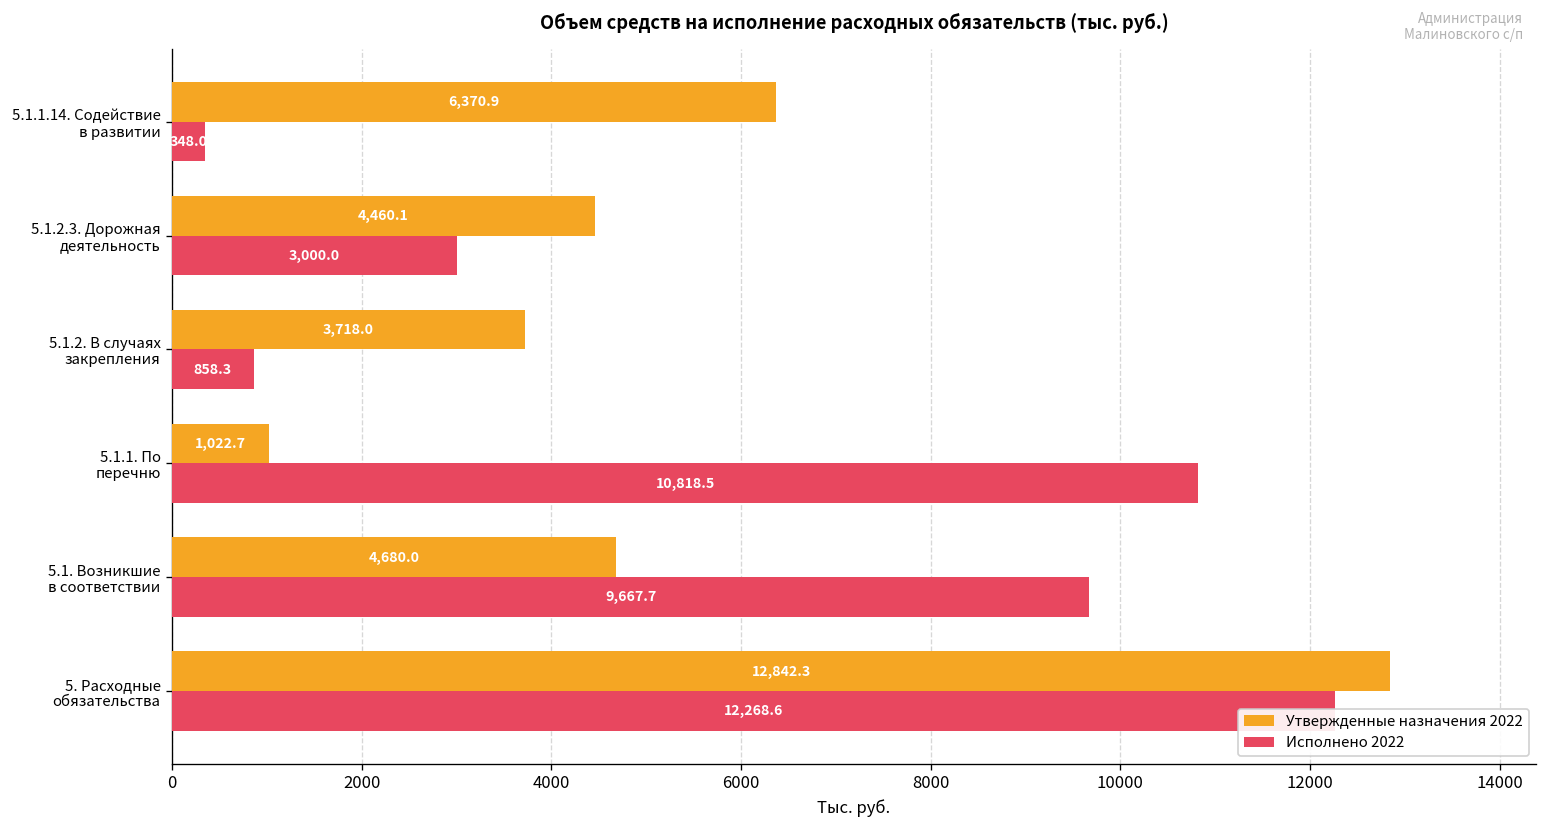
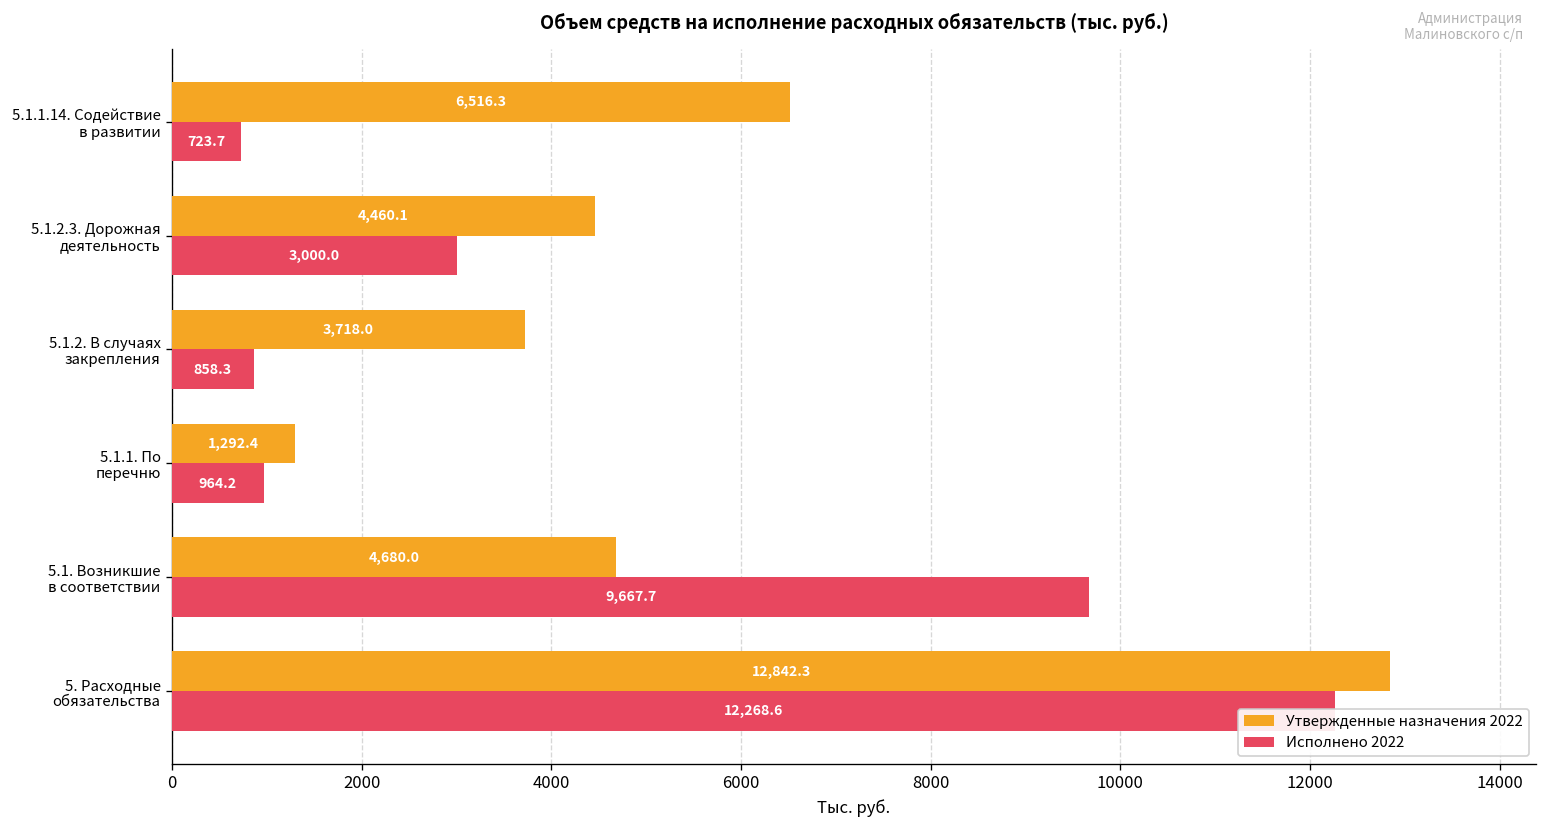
  {
    "Утвержденные назначения 2022": {
-     "5.1.1.14. Содействие в развитии": "6,370.9",
+     "5.1.1.14. Содействие в развитии": "6,516.3",
      "5.1.2.3. Дорожная деятельность": "4,460.1",
      "5.1.2. В случаях закрепления": "3,718.0",
-     "5.1.1. По перечню": "1,022.7",
+     "5.1.1. По перечню": "1,292.4",
      "5.1. Возникшие в соответствии": "4,680.0",
      "5. Расходные обязательства": "12,842.3"
    },
    "Исполнено 2022": {
-     "5.1.1.14. Содействие в развитии": "348.0",
+     "5.1.1.14. Содействие в развитии": "723.7",
      "5.1.2.3. Дорожная деятельность": "3,000.0",
      "5.1.2. В случаях закрепления": "858.3",
-     "5.1.1. По перечню": "10,818.5",
+     "5.1.1. По перечню": "964.2",
      "5.1. Возникшие в соответствии": "9,667.7"
    }
  }
